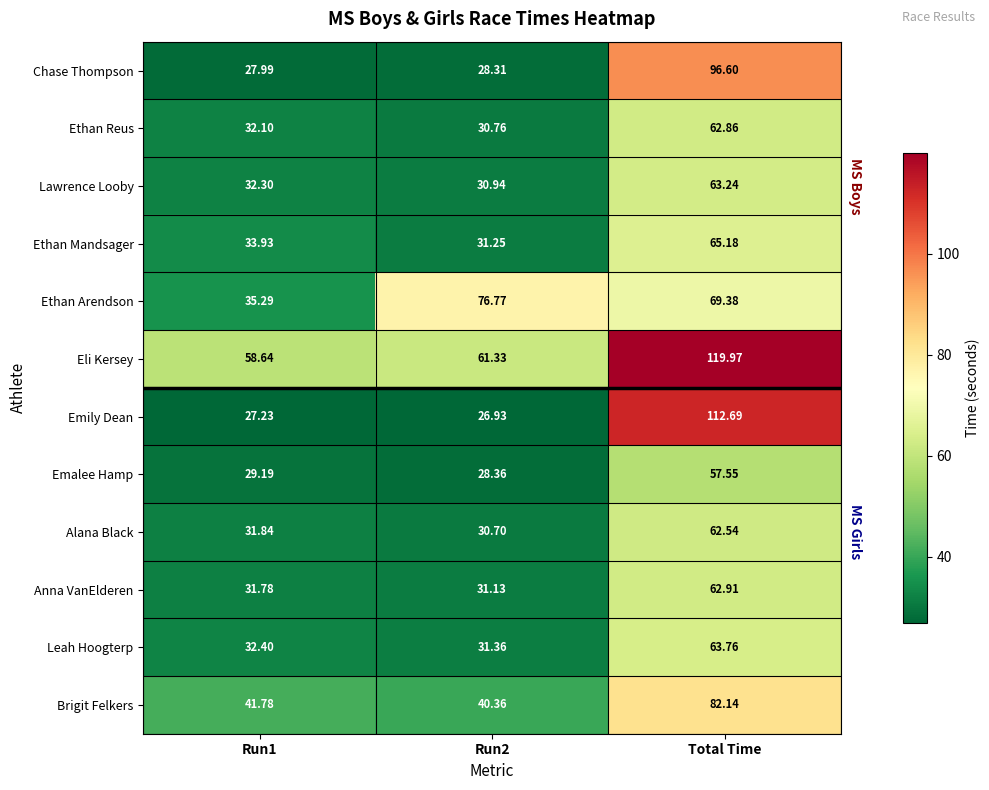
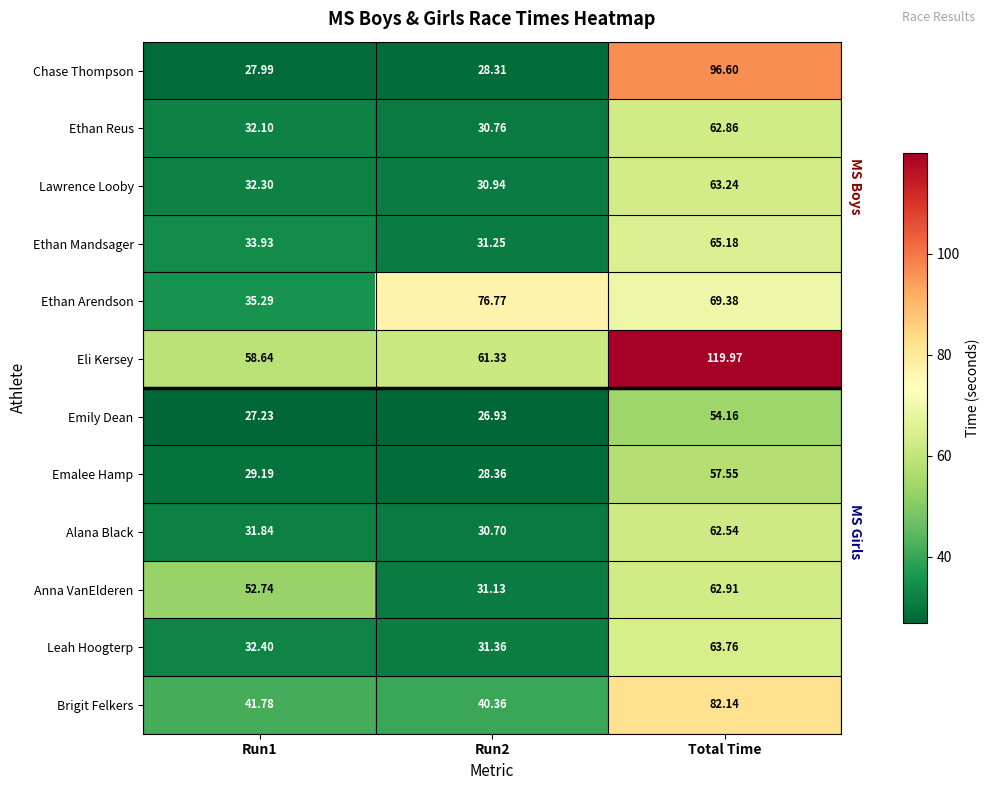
  {
    "Chase Thompson": {
      "Run1": 27.99,
      "Run2": 28.31,
      "Total Time": 96.60
    },
    "Ethan Reus": {
      "Run1": 32.10,
      "Run2": 30.76,
      "Total Time": 62.86
    },
    "Lawrence Looby": {
      "Run1": 32.30,
      "Run2": 30.94,
      "Total Time": 63.24
    },
    "Ethan Mandsager": {
      "Run1": 33.93,
      "Run2": 31.25,
      "Total Time": 65.18
    },
    "Ethan Arendson": {
      "Run1": 35.29,
      "Run2": 76.77,
      "Total Time": 69.38
    },
    "Eli Kersey": {
      "Run1": 58.64,
      "Run2": 61.33,
      "Total Time": 119.97
    },
    "Emily Dean": {
      "Run1": 27.23,
      "Run2": 26.93,
-     "Total Time": 112.69
+     "Total Time": 54.16
    },
    "Emalee Hamp": {
      "Run1": 29.19,
      "Run2": 28.36,
      "Total Time": 57.55
    },
    "Alana Black": {
      "Run1": 31.84,
      "Run2": 30.70,
      "Total Time": 62.54
    },
    "Anna VanElderen": {
-     "Run1": 31.78,
+     "Run1": 52.74,
      "Run2": 31.13,
      "Total Time": 62.91
    },
    "Leah Hoogterp": {
      "Run1": 32.40,
      "Run2": 31.36,
      "Total Time": 63.76
    },
    "Brigit Felkers": {
      "Run1": 41.78,
      "Run2": 40.36,
      "Total Time": 82.14
    }
  }
